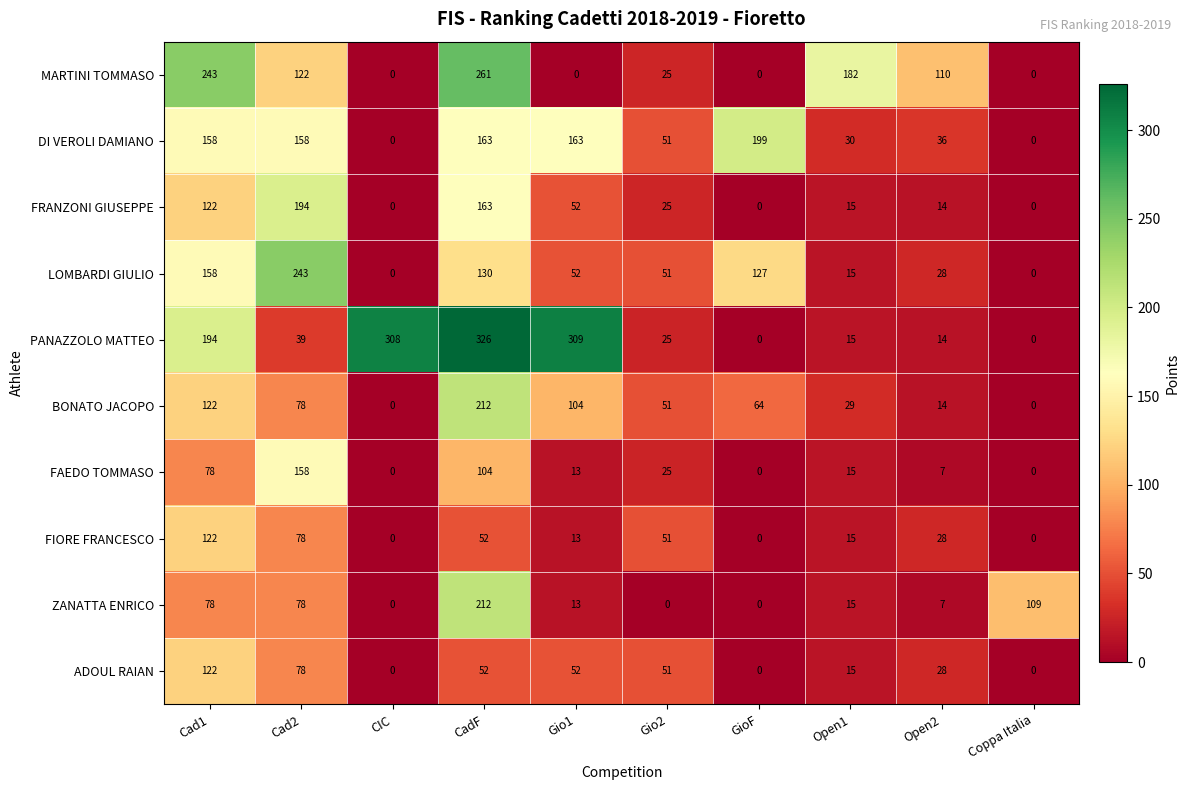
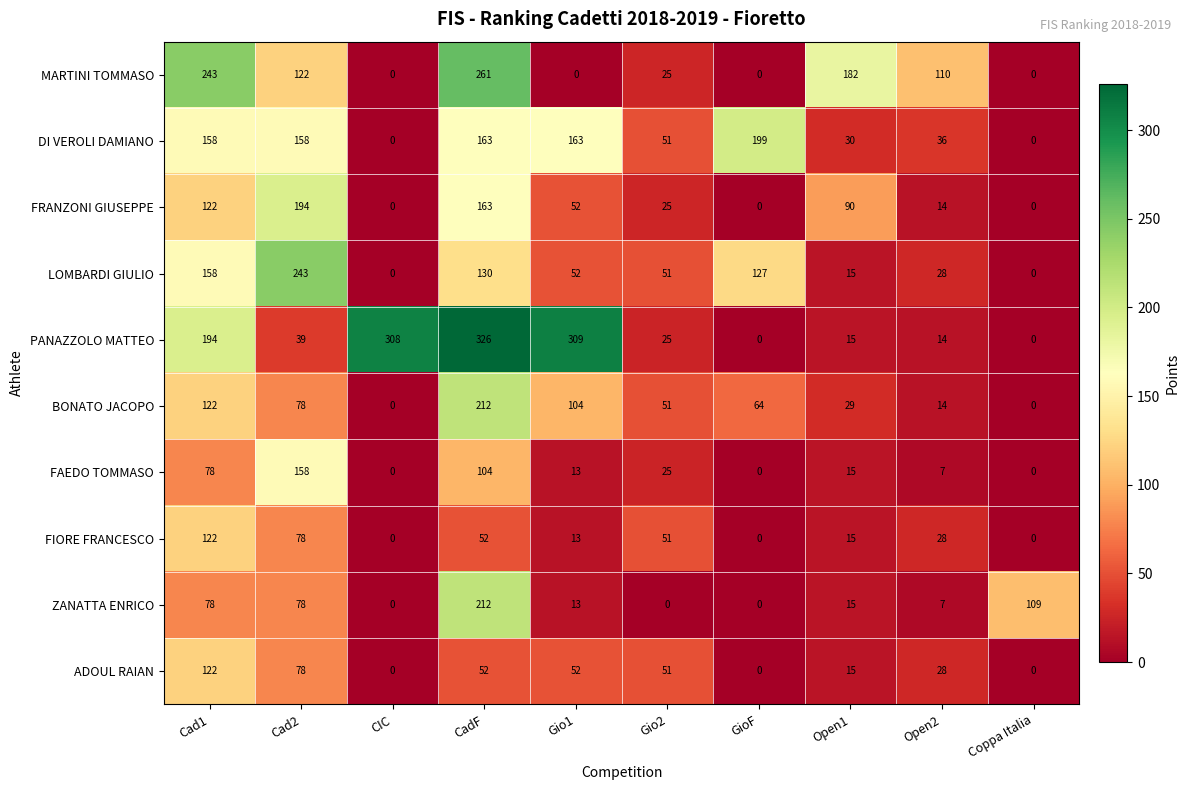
  {
    "MARTINI TOMMASO": {
      "Cad1": 243,
      "Cad2": 122,
      "CIC": 0,
      "CadF": 261,
      "Gio1": 0,
      "Gio2": 25,
      "GioF": 0,
      "Open1": 182,
      "Open2": 110,
      "Coppa Italia": 0
    },
    "DI VEROLI DAMIANO": {
      "Cad1": 158,
      "Cad2": 158,
      "CIC": 0,
      "CadF": 163,
      "Gio1": 163,
      "Gio2": 51,
      "GioF": 199,
      "Open1": 30,
      "Open2": 36,
      "Coppa Italia": 0
    },
    "FRANZONI GIUSEPPE": {
      "Cad1": 122,
      "Cad2": 194,
      "CIC": 0,
      "CadF": 163,
      "Gio1": 52,
      "Gio2": 25,
      "GioF": 0,
-     "Open1": 15,
+     "Open1": 90,
      "Open2": 14,
      "Coppa Italia": 0
    },
    "LOMBARDI GIULIO": {
      "Cad1": 158,
      "Cad2": 243,
      "CIC": 0,
      "CadF": 130,
      "Gio1": 52,
      "Gio2": 51,
      "GioF": 127,
      "Open1": 15,
      "Open2": 28,
      "Coppa Italia": 0
    },
    "PANAZZOLO MATTEO": {
      "Cad1": 194,
      "Cad2": 39,
      "CIC": 308,
      "CadF": 326,
      "Gio1": 309,
      "Gio2": 25,
      "GioF": 0,
      "Open1": 15,
      "Open2": 14,
      "Coppa Italia": 0
    },
    "BONATO JACOPO": {
      "Cad1": 122,
      "Cad2": 78,
      "CIC": 0,
      "CadF": 212,
      "Gio1": 104,
      "Gio2": 51,
      "GioF": 64,
      "Open1": 29,
      "Open2": 14,
      "Coppa Italia": 0
    },
    "FAEDO TOMMASO": {
      "Cad1": 78,
      "Cad2": 158,
      "CIC": 0,
      "CadF": 104,
      "Gio1": 13,
      "Gio2": 25,
      "GioF": 0,
      "Open1": 15,
      "Open2": 7,
      "Coppa Italia": 0
    },
    "FIORE FRANCESCO": {
      "Cad1": 122,
      "Cad2": 78,
      "CIC": 0,
      "CadF": 52,
      "Gio1": 13,
      "Gio2": 51,
      "GioF": 0,
      "Open1": 15,
      "Open2": 28,
      "Coppa Italia": 0
    },
    "ZANATTA ENRICO": {
      "Cad1": 78,
      "Cad2": 78,
      "CIC": 0,
      "CadF": 212,
      "Gio1": 13,
      "Gio2": 0,
      "GioF": 0,
      "Open1": 15,
      "Open2": 7,
      "Coppa Italia": 109
    },
    "ADOUL RAIAN": {
      "Cad1": 122,
      "Cad2": 78,
      "CIC": 0,
      "CadF": 52,
      "Gio1": 52,
      "Gio2": 51,
      "GioF": 0,
      "Open1": 15,
      "Open2": 28,
      "Coppa Italia": 0
    }
  }
